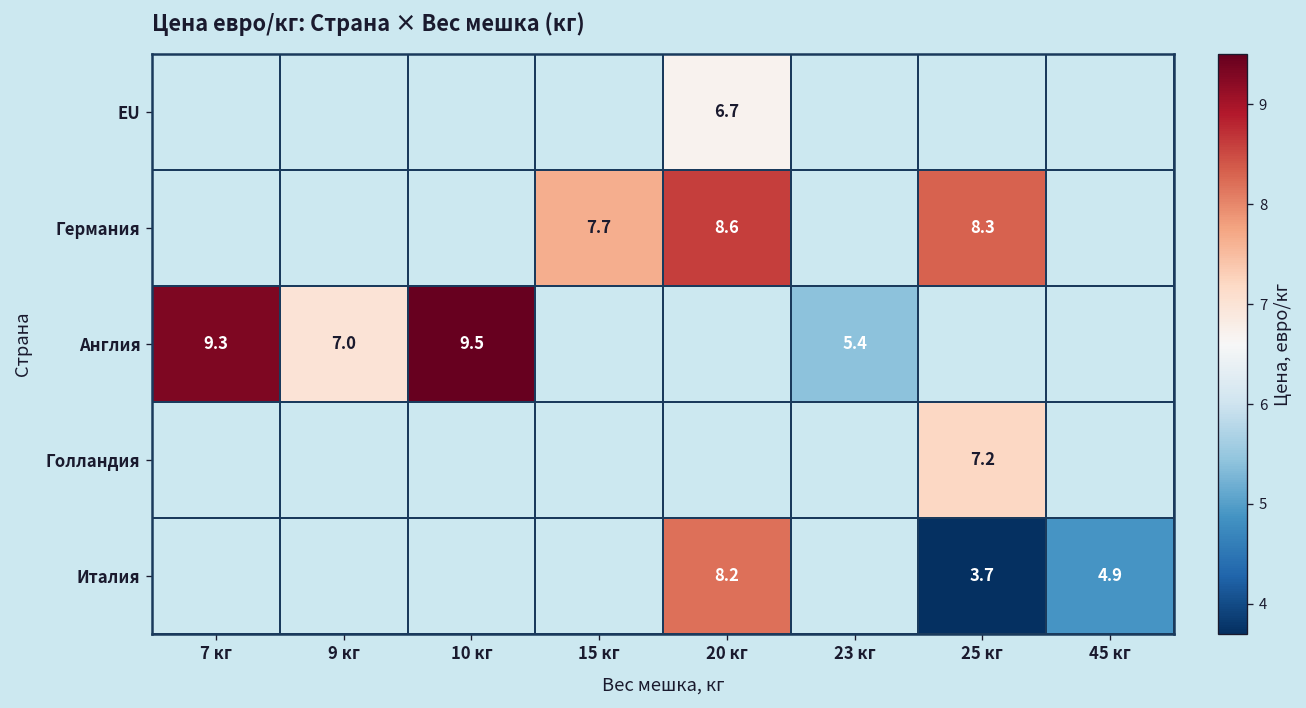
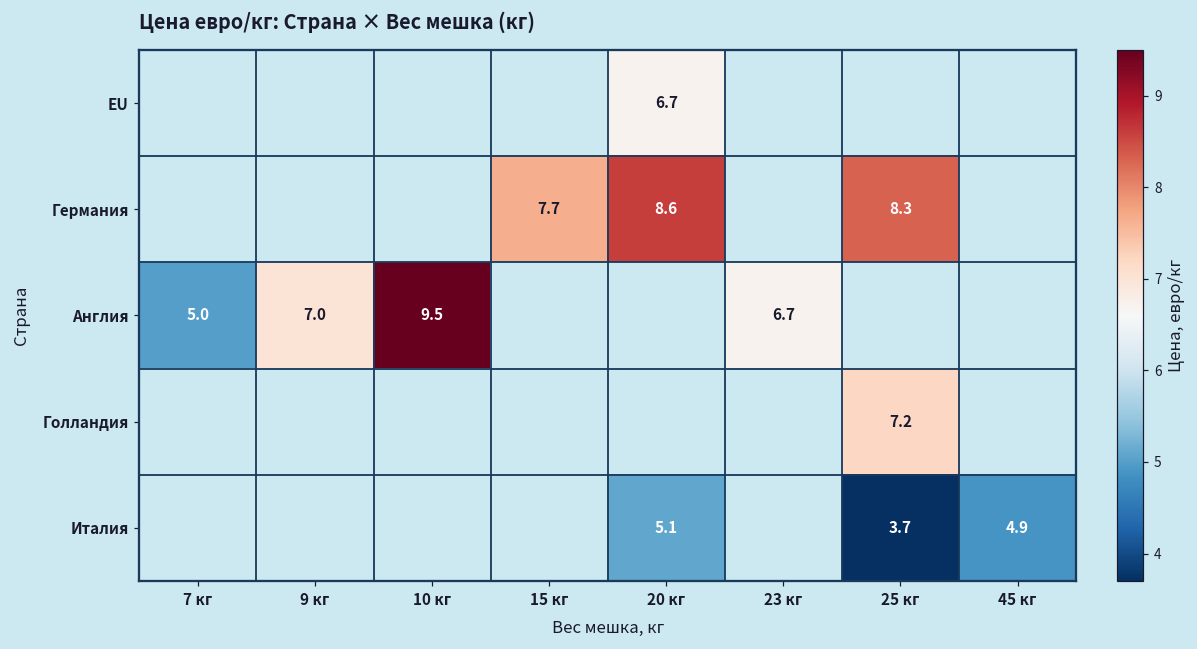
  {
    "EU": {
      "20 кг": 6.7
    },
    "Германия": {
      "15 кг": 7.7,
      "20 кг": 8.6,
      "25 кг": 8.3
    },
    "Англия": {
-     "7 кг": 9.3,
+     "7 кг": 5.0,
      "9 кг": 7.0,
      "10 кг": 9.5,
-     "23 кг": 5.4
+     "23 кг": 6.7
    },
    "Голландия": {
      "25 кг": 7.2
    },
    "Италия": {
-     "20 кг": 8.2,
+     "20 кг": 5.1,
      "25 кг": 3.7,
      "45 кг": 4.9
    }
  }
